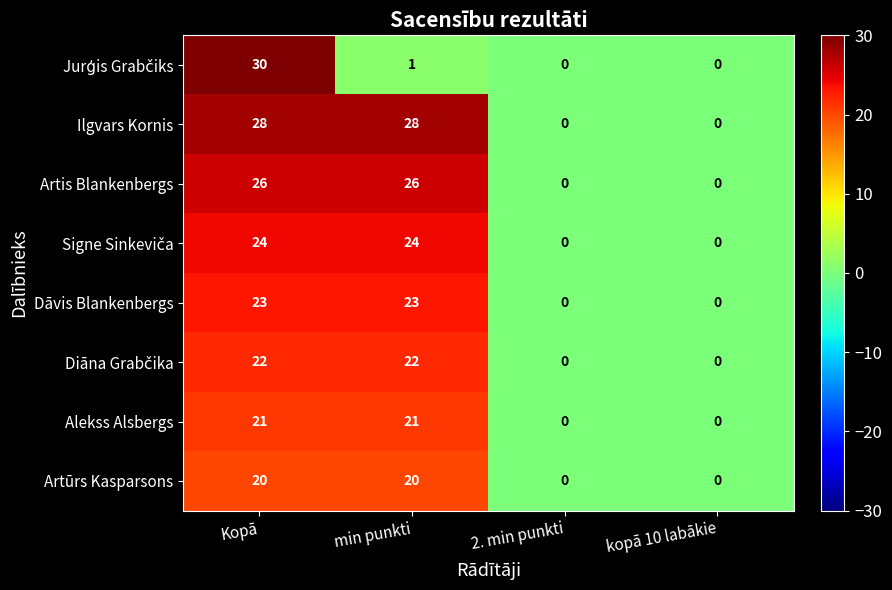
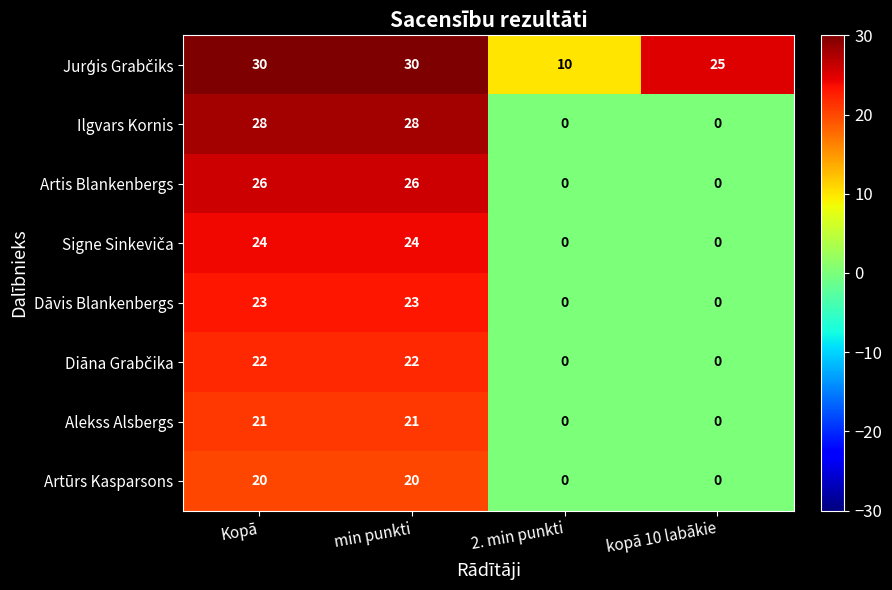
  {
    "Jurģis Grabčiks": {
      "Kopā": 30,
-     "min punkti": 1,
-     "2. min punkti": 0,
-     "kopā 10 labākie": 0
+     "min punkti": 30,
+     "2. min punkti": 10,
+     "kopā 10 labākie": 25
    },
    "Ilgvars Kornis": {
      "Kopā": 28,
      "min punkti": 28,
      "2. min punkti": 0,
      "kopā 10 labākie": 0
    },
    "Artis Blankenbergs": {
      "Kopā": 26,
      "min punkti": 26,
      "2. min punkti": 0,
      "kopā 10 labākie": 0
    },
    "Signe Sinkeviča": {
      "Kopā": 24,
      "min punkti": 24,
      "2. min punkti": 0,
      "kopā 10 labākie": 0
    },
    "Dāvis Blankenbergs": {
      "Kopā": 23,
      "min punkti": 23,
      "2. min punkti": 0,
      "kopā 10 labākie": 0
    },
    "Diāna Grabčika": {
      "Kopā": 22,
      "min punkti": 22,
      "2. min punkti": 0,
      "kopā 10 labākie": 0
    },
    "Alekss Alsbergs": {
      "Kopā": 21,
      "min punkti": 21,
      "2. min punkti": 0,
      "kopā 10 labākie": 0
    },
    "Artūrs Kasparsons": {
      "Kopā": 20,
      "min punkti": 20,
      "2. min punkti": 0,
      "kopā 10 labākie": 0
    }
  }
